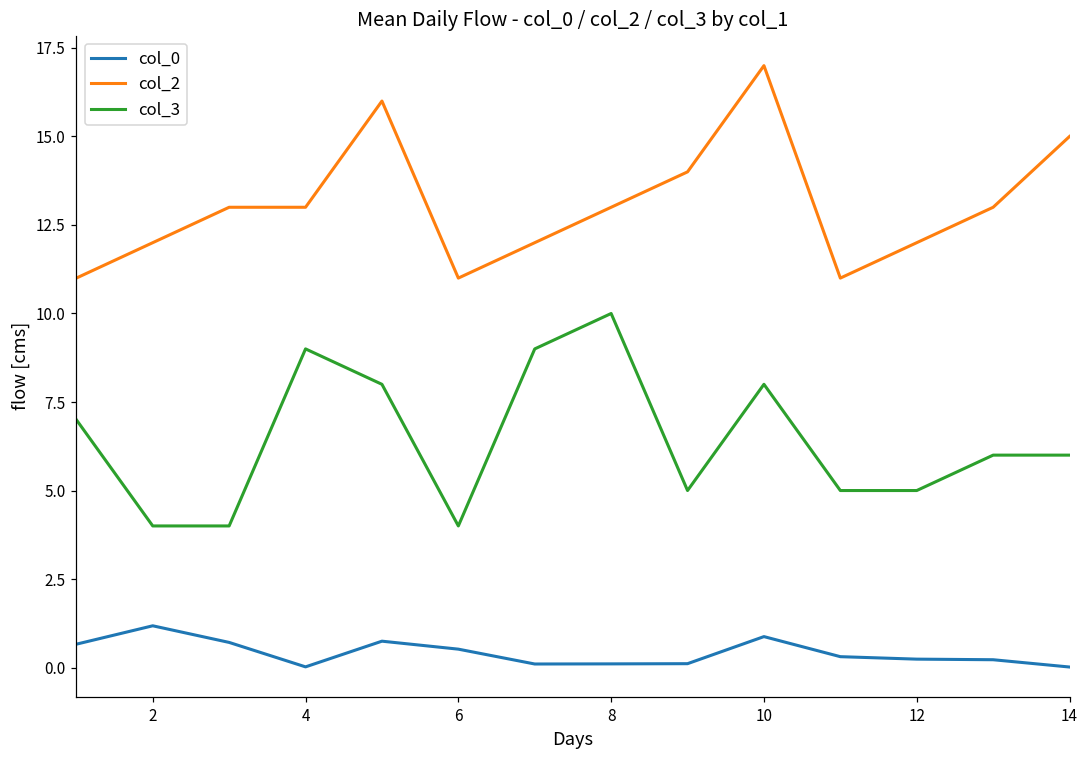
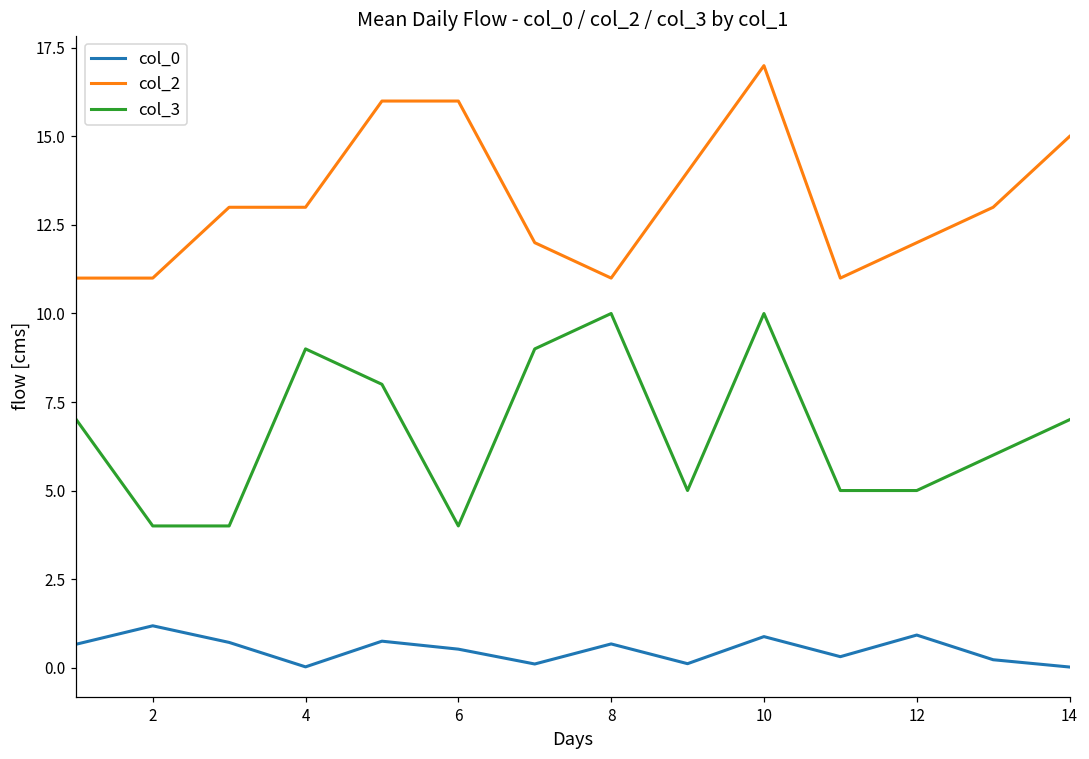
  {
    "col_0": {
      "2": 1.2,
      "4": 0.0,
      "6": 0.5,
-     "8": 0.1,
+     "8": 0.7,
      "10": 0.9,
-     "12": 0.2,
+     "12": 0.9,
      "14": 0.0
    },
    "col_2": {
-     "2": 12,
+     "2": 11,
      "4": 13,
-     "6": 11,
-     "8": 13,
+     "6": 16,
+     "8": 11,
      "10": 17,
      "12": 12,
      "14": 15
    },
    "col_3": {
      "2": 4,
      "4": 9,
      "6": 4,
      "8": 10,
-     "10": 8,
+     "10": 10,
      "12": 5,
-     "14": 6
+     "14": 7
    }
  }
